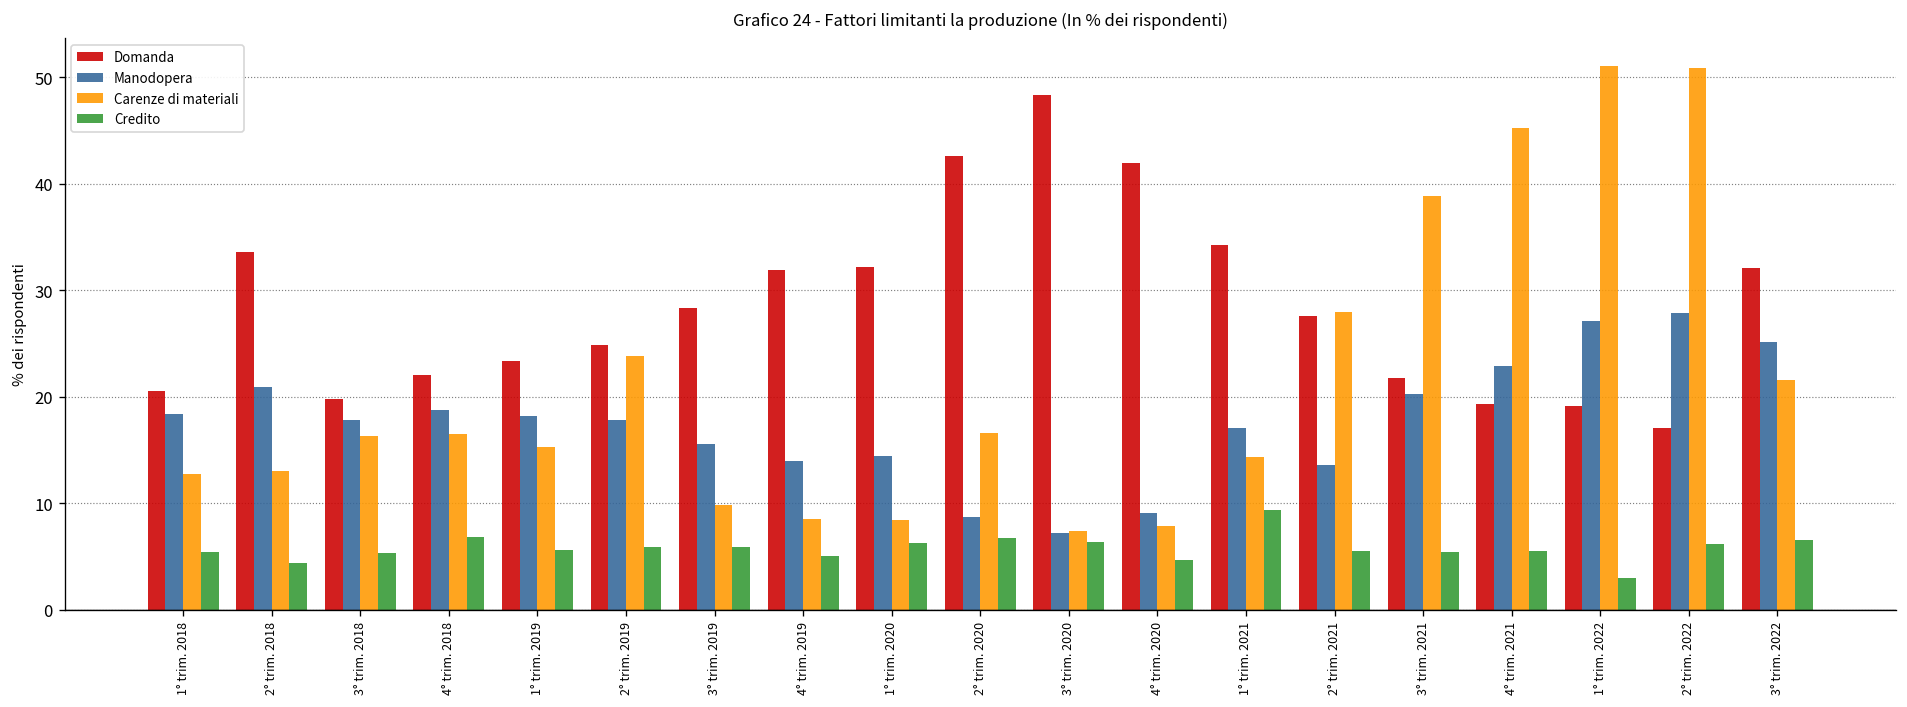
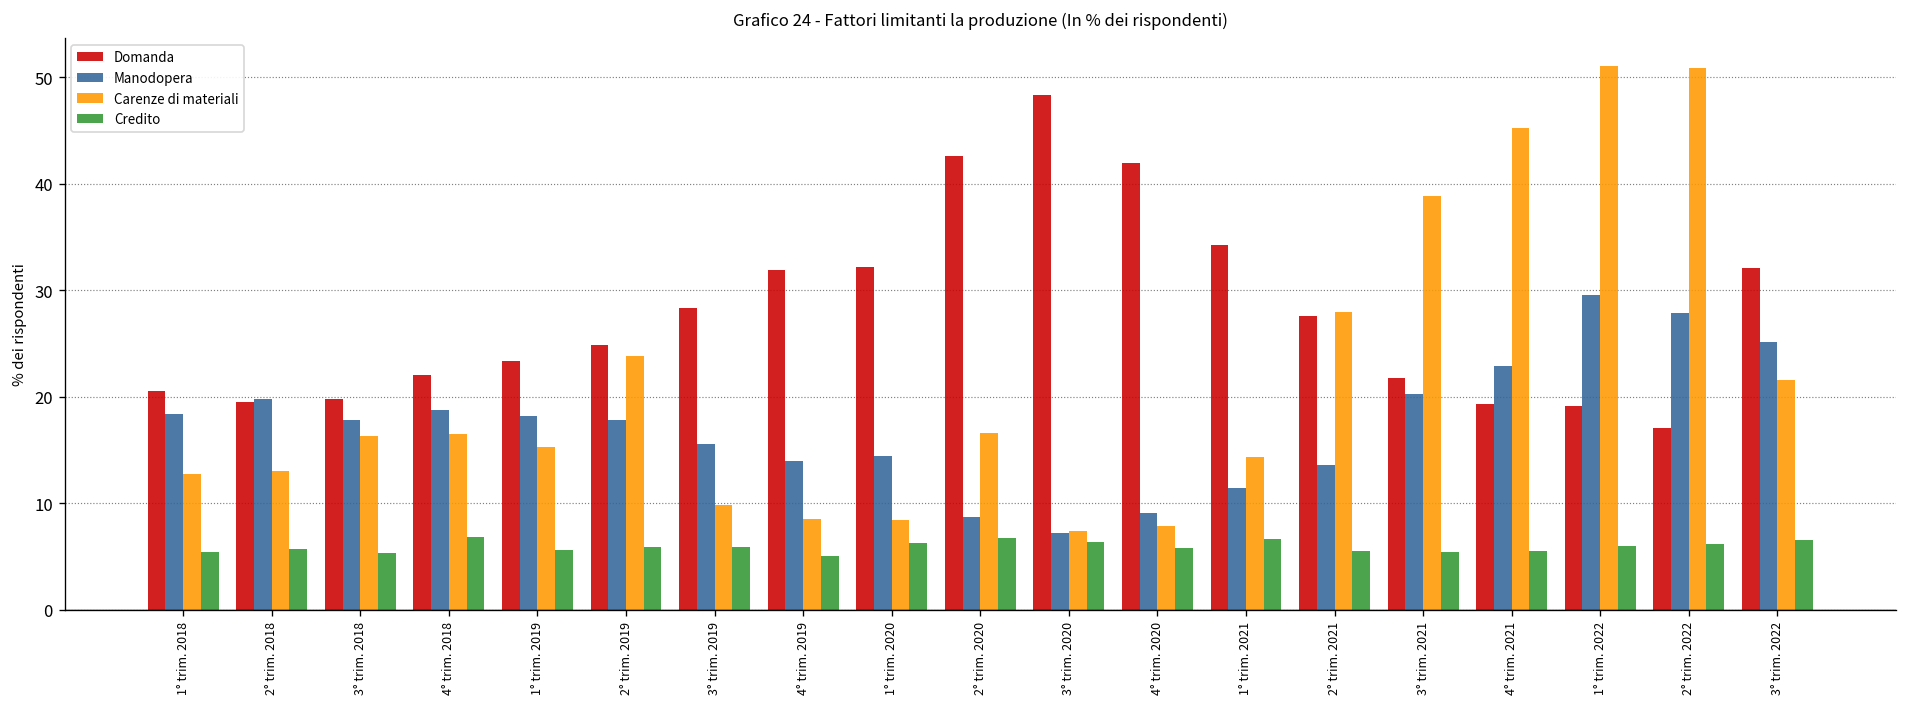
  {
    "Domanda": {
      "1° trim. 2018": 21,
-     "2° trim. 2018": 34,
+     "2° trim. 2018": 20,
      "3° trim. 2018": 20,
      "4° trim. 2018": 22,
      "1° trim. 2019": 23,
      "2° trim. 2019": 25,
      "3° trim. 2019": 28,
      "4° trim. 2019": 32,
      "1° trim. 2020": 32,
      "2° trim. 2020": 43,
      "3° trim. 2020": 48,
      "4° trim. 2020": 42,
      "1° trim. 2021": 34,
      "2° trim. 2021": 28,
      "3° trim. 2021": 22,
      "4° trim. 2021": 19,
      "1° trim. 2022": 19,
      "2° trim. 2022": 17,
      "3° trim. 2022": 32
    },
    "Manodopera": {
      "1° trim. 2018": 18,
-     "2° trim. 2018": 21,
+     "2° trim. 2018": 20,
      "3° trim. 2018": 18,
      "4° trim. 2018": 19,
      "1° trim. 2019": 18,
      "2° trim. 2019": 18,
      "3° trim. 2019": 16,
      "4° trim. 2019": 14,
      "1° trim. 2020": 14,
      "2° trim. 2020": 9,
      "3° trim. 2020": 7,
      "4° trim. 2020": 9,
-     "1° trim. 2021": 17,
+     "1° trim. 2021": 11,
      "2° trim. 2021": 14,
      "3° trim. 2021": 20,
      "4° trim. 2021": 23,
-     "1° trim. 2022": 27,
+     "1° trim. 2022": 30,
      "2° trim. 2022": 28,
      "3° trim. 2022": 25
    },
    "Carenze di materiali": {
      "1° trim. 2018": 13,
      "2° trim. 2018": 13,
      "3° trim. 2018": 16,
      "4° trim. 2018": 17,
      "1° trim. 2019": 15,
      "2° trim. 2019": 24,
      "3° trim. 2019": 10,
      "4° trim. 2019": 9,
      "1° trim. 2020": 8,
      "2° trim. 2020": 17,
      "3° trim. 2020": 7,
      "4° trim. 2020": 8,
      "1° trim. 2021": 14,
      "2° trim. 2021": 28,
      "3° trim. 2021": 39,
      "4° trim. 2021": 45,
      "1° trim. 2022": 51,
      "2° trim. 2022": 51,
      "3° trim. 2022": 22
    },
    "Credito": {
      "1° trim. 2018": 5,
-     "2° trim. 2018": 4,
+     "2° trim. 2018": 6,
      "3° trim. 2018": 5,
      "4° trim. 2018": 7,
      "1° trim. 2019": 6,
      "2° trim. 2019": 6,
      "3° trim. 2019": 6,
      "4° trim. 2019": 5,
      "1° trim. 2020": 6,
      "2° trim. 2020": 7,
      "3° trim. 2020": 6,
-     "4° trim. 2020": 5,
-     "1° trim. 2021": 9,
+     "4° trim. 2020": 6,
+     "1° trim. 2021": 7,
      "2° trim. 2021": 6,
      "3° trim. 2021": 5,
      "4° trim. 2021": 6,
-     "1° trim. 2022": 3,
+     "1° trim. 2022": 6,
      "2° trim. 2022": 6,
      "3° trim. 2022": 7
    }
  }
